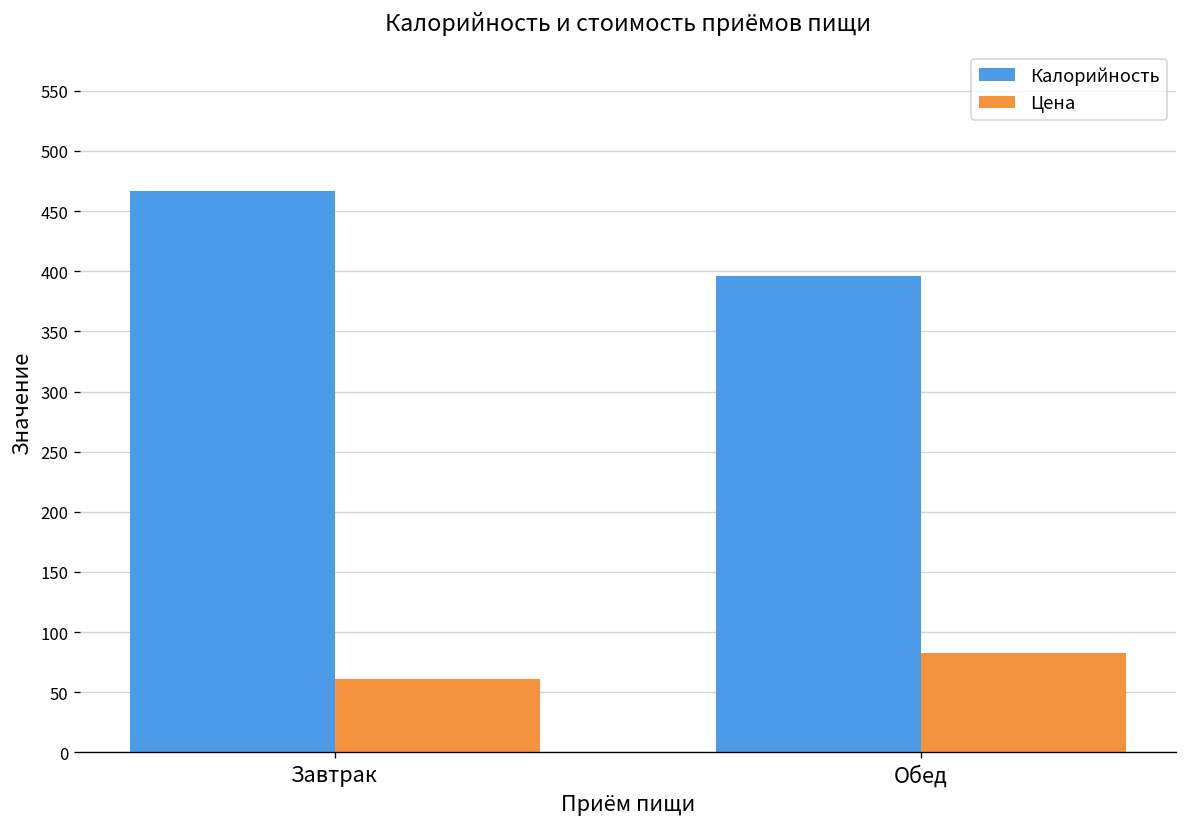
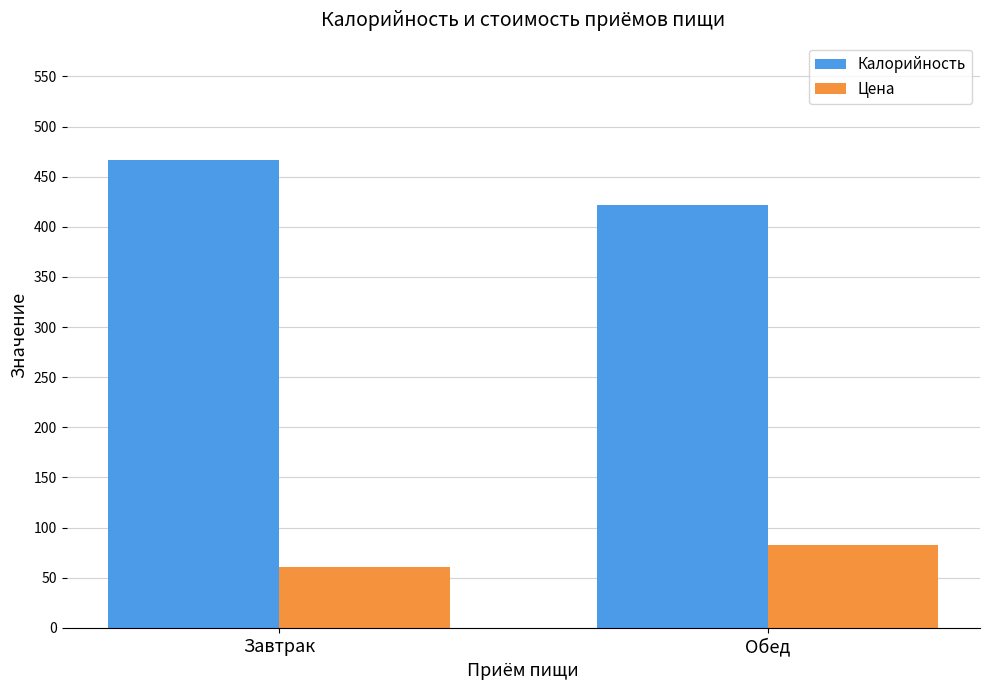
  {
    "Калорийность": {
      "Завтрак": 467,
-     "Обед": 396
+     "Обед": 422
    },
    "Цена": {
      "Завтрак": 61,
      "Обед": 83
    }
  }
